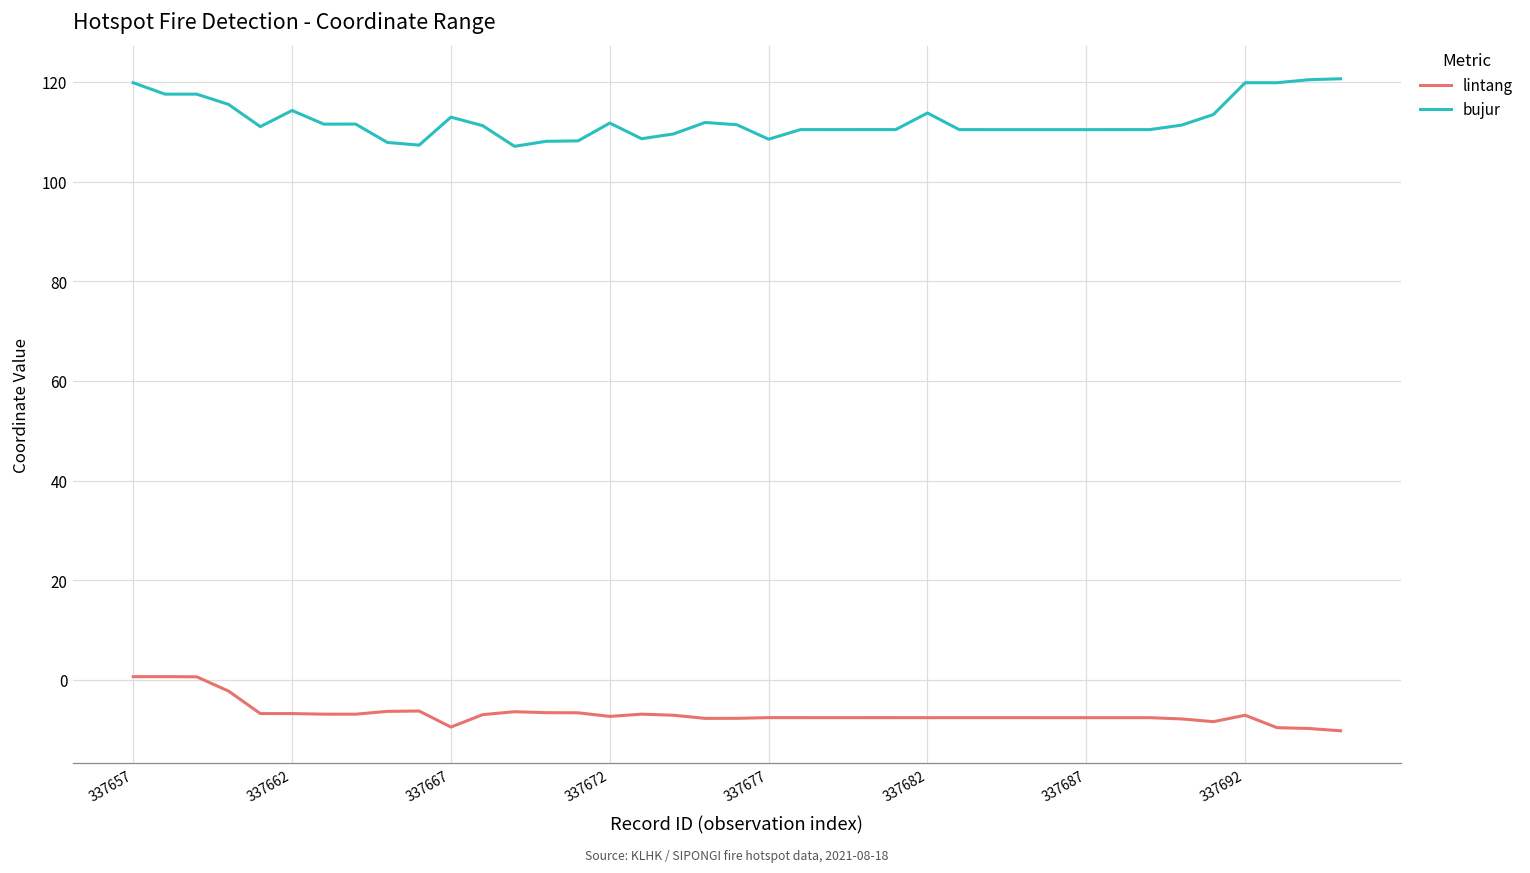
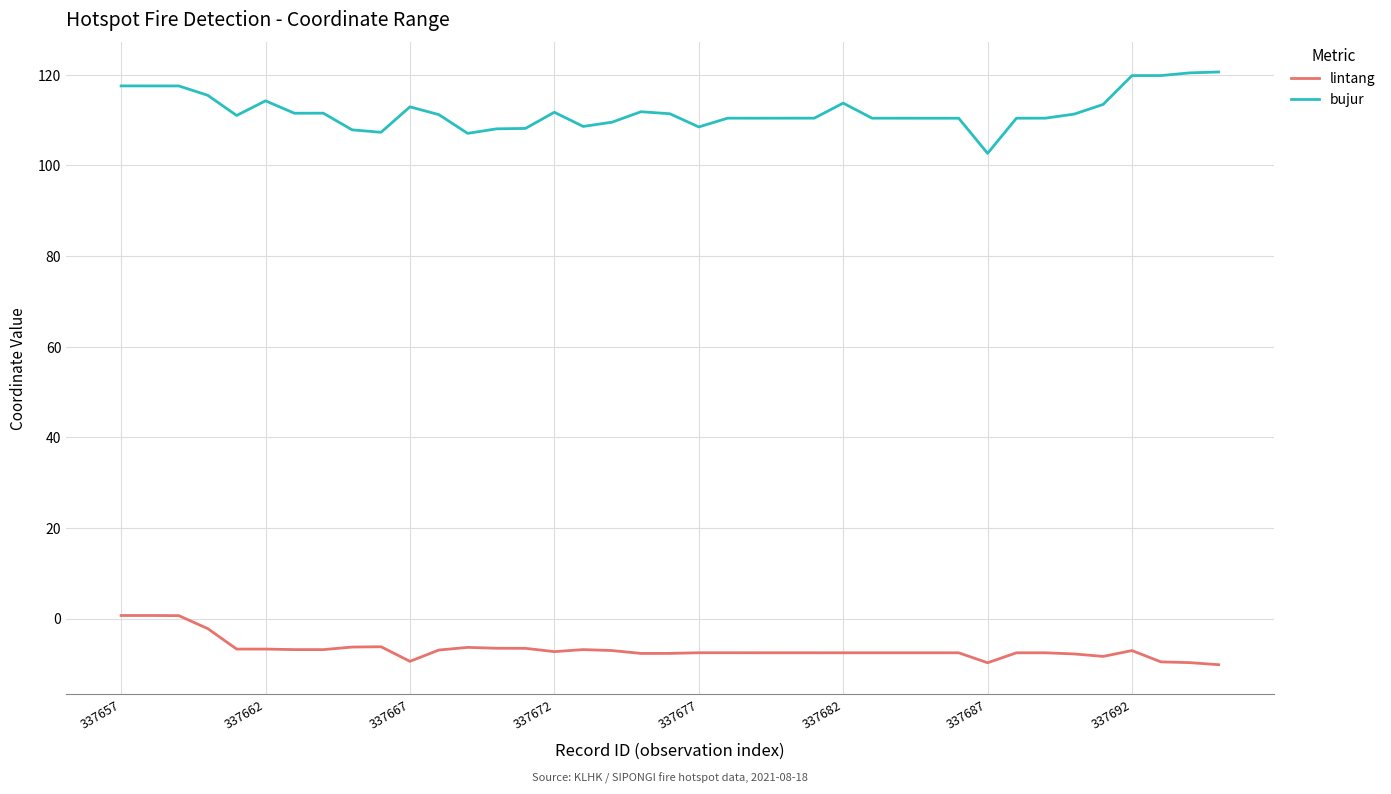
  {
    "lintang": {
      "337657": 1,
      "337662": -7,
      "337667": -9,
      "337672": -7,
      "337677": -8,
      "337682": -8,
-     "337687": -8,
+     "337687": -10,
      "337692": -7
    },
    "bujur": {
-     "337657": 120,
+     "337657": 118,
      "337662": 114,
      "337667": 113,
      "337672": 112,
      "337677": 109,
      "337682": 114,
-     "337687": 110,
+     "337687": 103,
      "337692": 120
    }
  }
